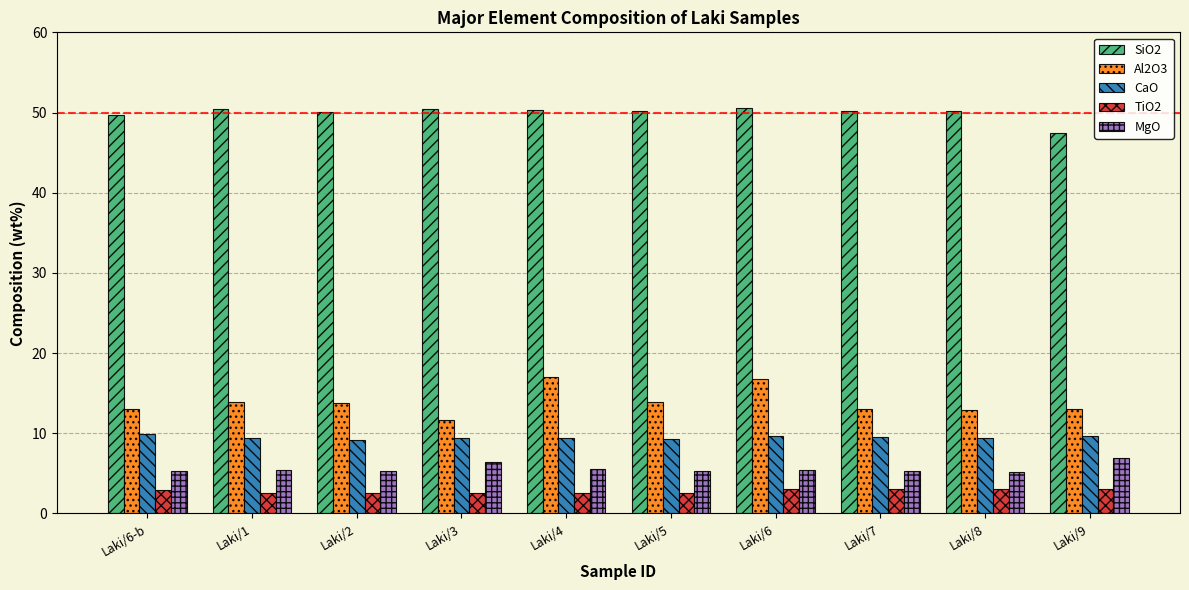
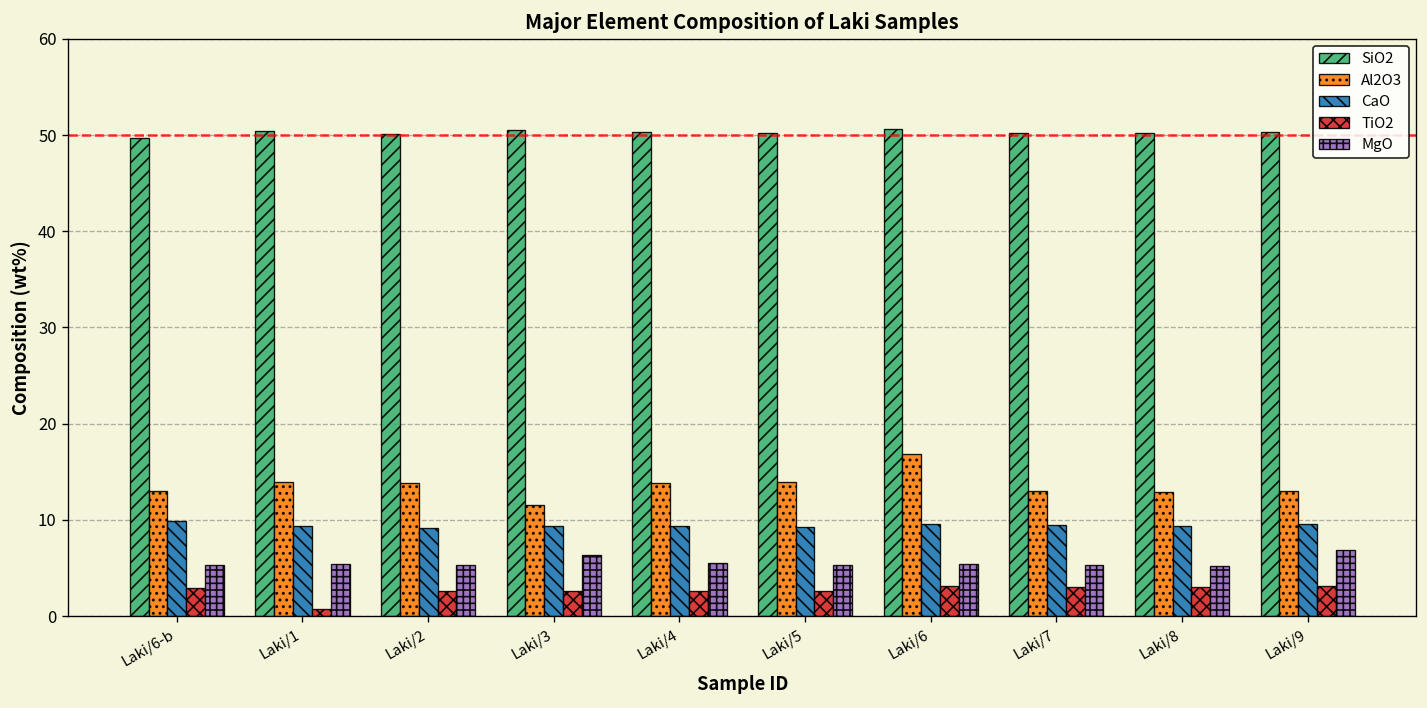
  {
    "SiO2": {
      "Laki/6-b": 50,
      "Laki/1": 50,
      "Laki/2": 50,
      "Laki/3": 51,
      "Laki/4": 50,
      "Laki/5": 50,
      "Laki/6": 51,
      "Laki/7": 50,
      "Laki/8": 50,
-     "Laki/9": 48
+     "Laki/9": 50
    },
    "Al2O3": {
      "Laki/6-b": 13,
      "Laki/1": 14,
      "Laki/2": 14,
      "Laki/3": 12,
-     "Laki/4": 17,
+     "Laki/4": 14,
      "Laki/5": 14,
      "Laki/6": 17,
      "Laki/7": 13,
      "Laki/8": 13,
      "Laki/9": 13
    },
    "CaO": {
      "Laki/6-b": 10,
      "Laki/1": 9,
      "Laki/2": 9,
      "Laki/3": 9,
      "Laki/4": 9,
      "Laki/5": 9,
      "Laki/6": 10,
      "Laki/7": 10,
      "Laki/8": 9,
      "Laki/9": 10
    },
    "TiO2": {
      "Laki/6-b": 3,
-     "Laki/1": 3,
+     "Laki/1": 1,
      "Laki/2": 3,
      "Laki/3": 3,
      "Laki/4": 3,
      "Laki/5": 3,
      "Laki/6": 3,
      "Laki/7": 3,
      "Laki/8": 3,
      "Laki/9": 3
    },
    "MgO": {
      "Laki/6-b": 5,
      "Laki/1": 5,
      "Laki/2": 5,
      "Laki/3": 6,
      "Laki/4": 6,
      "Laki/5": 5,
      "Laki/6": 5,
      "Laki/7": 5,
      "Laki/8": 5,
      "Laki/9": 7
    }
  }
